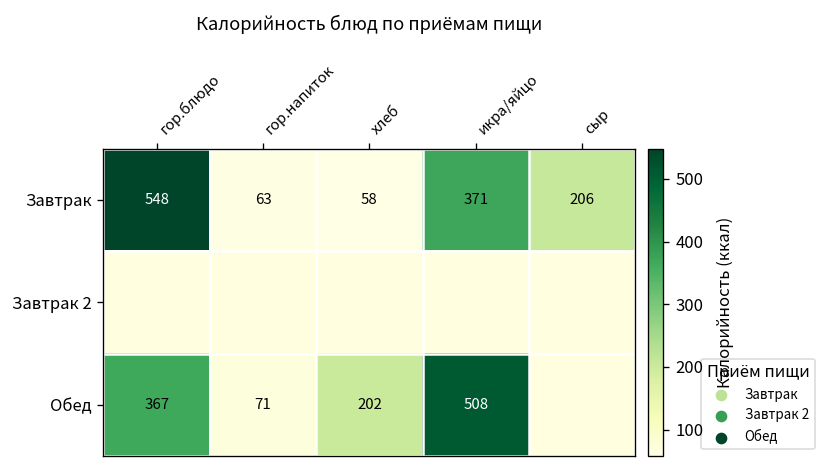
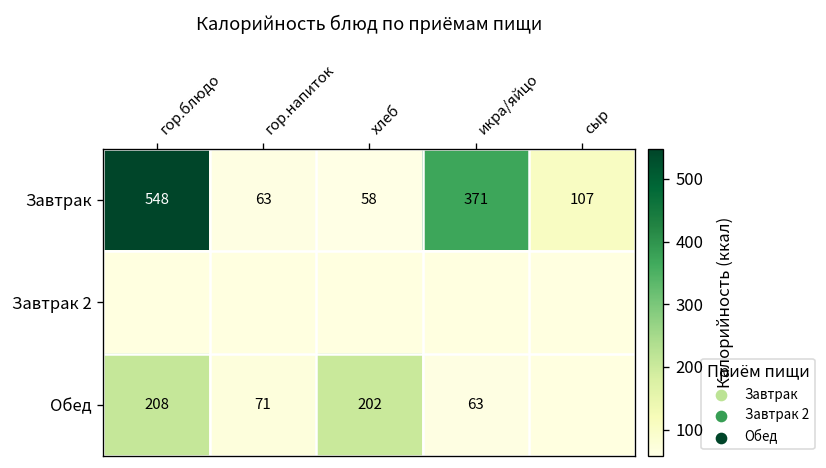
  {
    "Завтрак": {
      "гор.блюдо": 548,
      "гор.напиток": 63,
      "хлеб": 58,
      "икра/яйцо": 371,
-     "сыр": 206
+     "сыр": 107
    },
    "Обед": {
-     "гор.блюдо": 367,
+     "гор.блюдо": 208,
      "гор.напиток": 71,
      "хлеб": 202,
-     "икра/яйцо": 508
+     "икра/яйцо": 63
    }
  }
